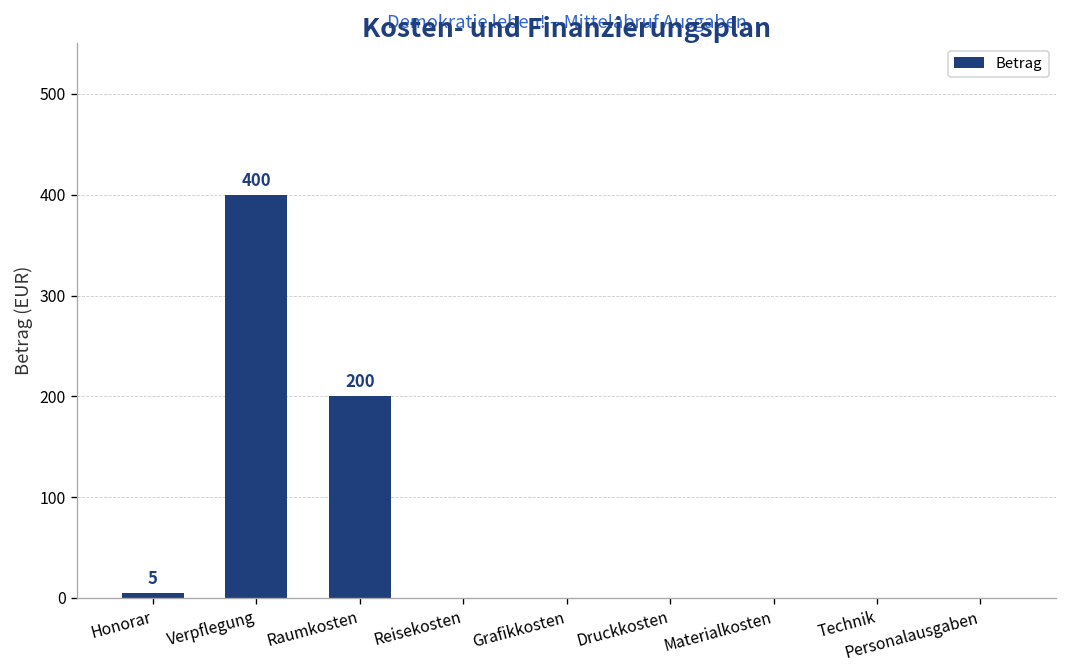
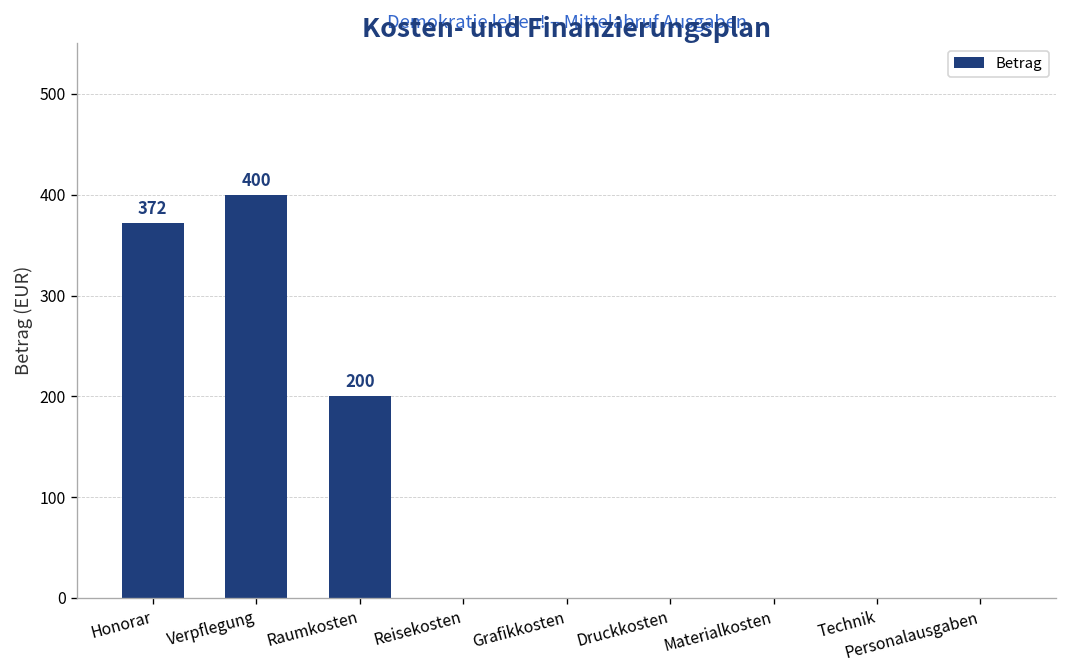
  {
-   "Honorar": 5,
+   "Honorar": 372,
    "Verpflegung": 400,
    "Raumkosten": 200
  }
